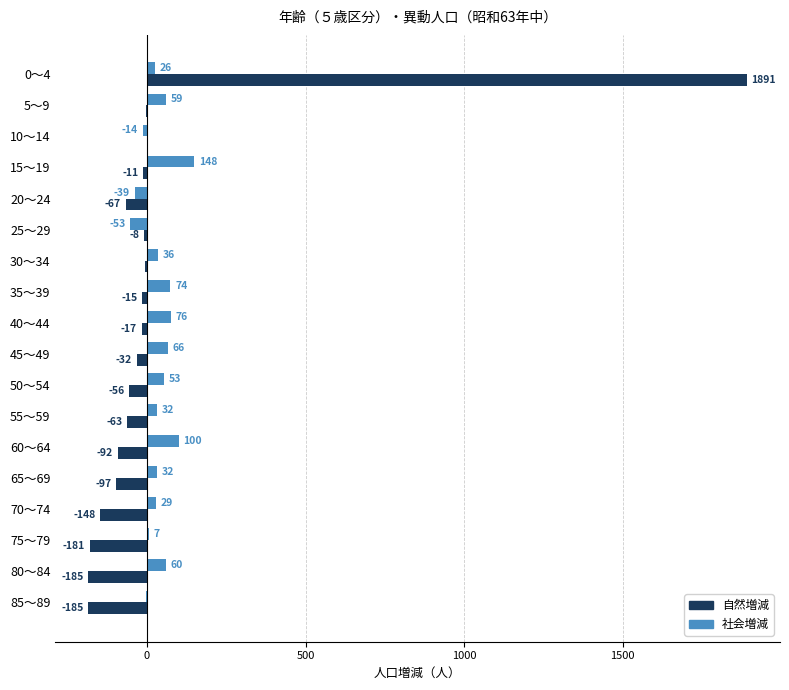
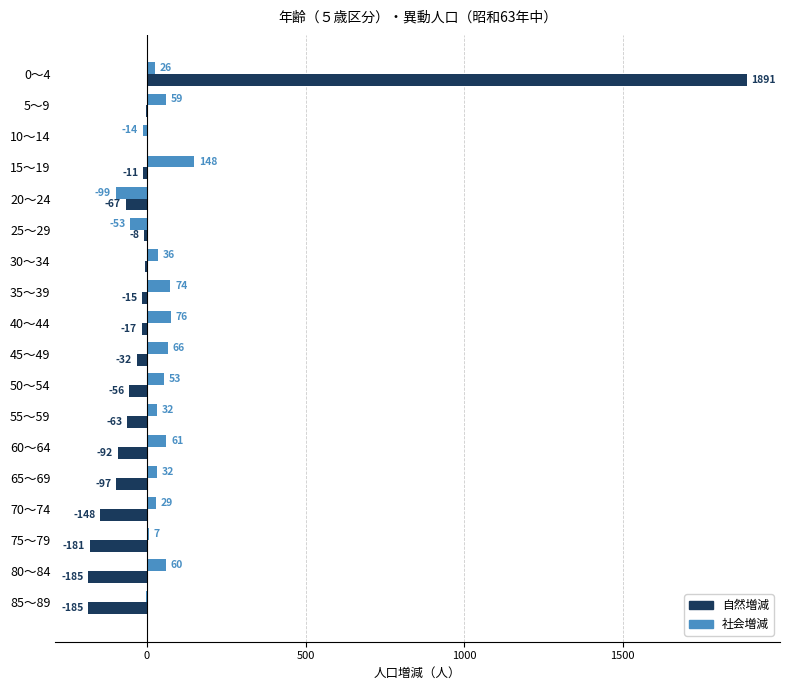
  {
    "自然増減": {
      "0～4": 1891,
      "15～19": -11,
      "20～24": -67,
      "25～29": -8,
      "35～39": -15,
      "40～44": -17,
      "45～49": -32,
      "50～54": -56,
      "55～59": -63,
      "60～64": -92,
      "65～69": -97,
      "70～74": -148,
      "75～79": -181,
      "80～84": -185,
      "85～89": -185
    },
    "社会増減": {
      "0～4": 26,
      "5～9": 59,
      "10～14": -14,
      "15～19": 148,
-     "20～24": -39,
+     "20～24": -99,
      "25～29": -53,
      "30～34": 36,
      "35～39": 74,
      "40～44": 76,
      "45～49": 66,
      "50～54": 53,
      "55～59": 32,
-     "60～64": 100,
+     "60～64": 61,
      "65～69": 32,
      "70～74": 29,
      "75～79": 7,
      "80～84": 60
    }
  }
